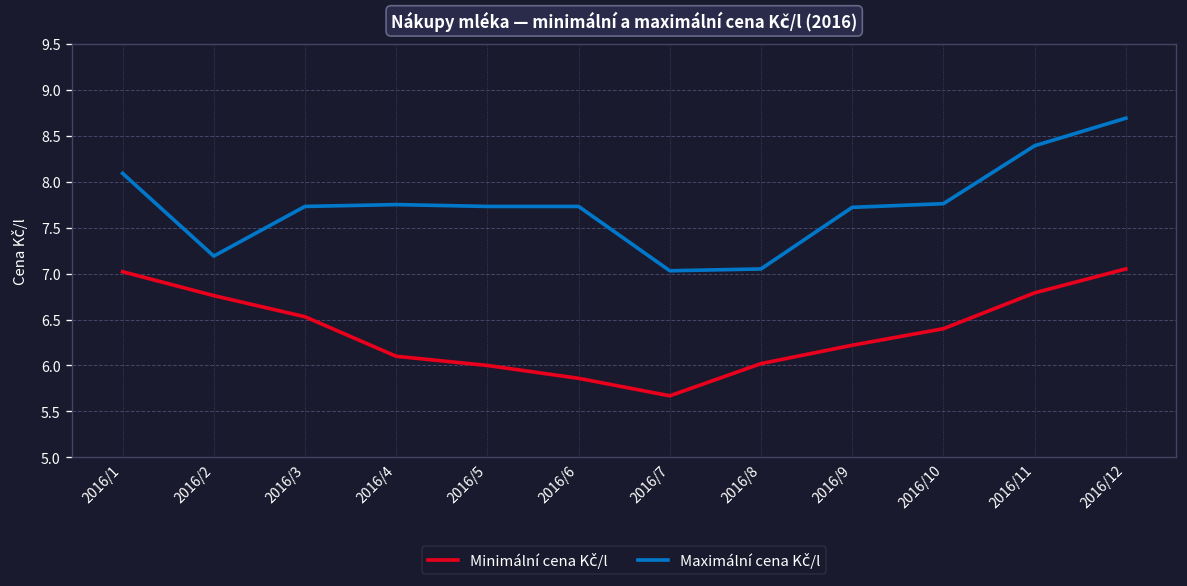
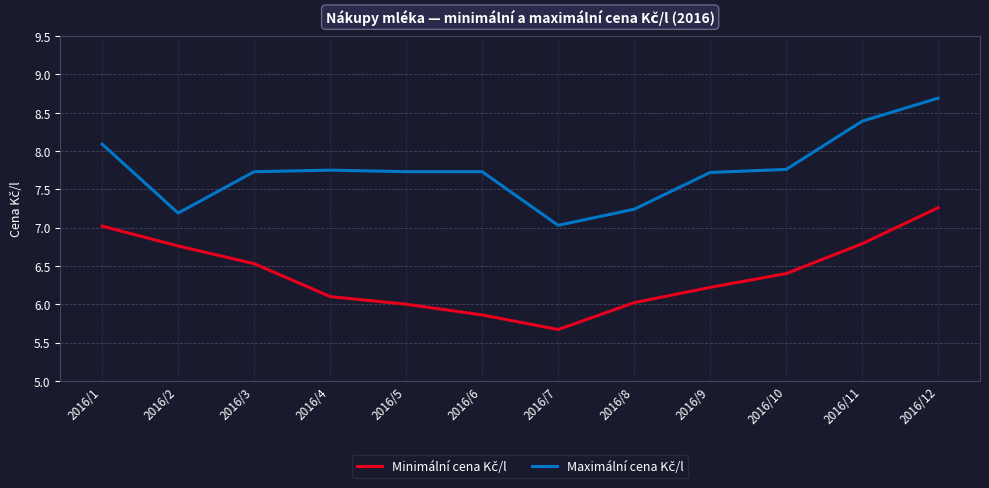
  {
    "Minimální cena Kč/l": {
      "2016/1": 7.0,
      "2016/2": 6.8,
      "2016/3": 6.5,
      "2016/4": 6.1,
      "2016/5": 6.0,
      "2016/6": 5.9,
      "2016/7": 5.7,
      "2016/8": 6.0,
      "2016/9": 6.2,
      "2016/10": 6.4,
      "2016/11": 6.8,
-     "2016/12": 7.1
+     "2016/12": 7.3
    },
    "Maximální cena Kč/l": {
      "2016/1": 8.1,
      "2016/2": 7.2,
      "2016/3": 7.7,
      "2016/4": 7.8,
      "2016/5": 7.7,
      "2016/6": 7.7,
      "2016/7": 7.0,
-     "2016/8": 7.1,
+     "2016/8": 7.2,
      "2016/9": 7.7,
      "2016/10": 7.8,
      "2016/11": 8.4,
      "2016/12": 8.7
    }
  }
